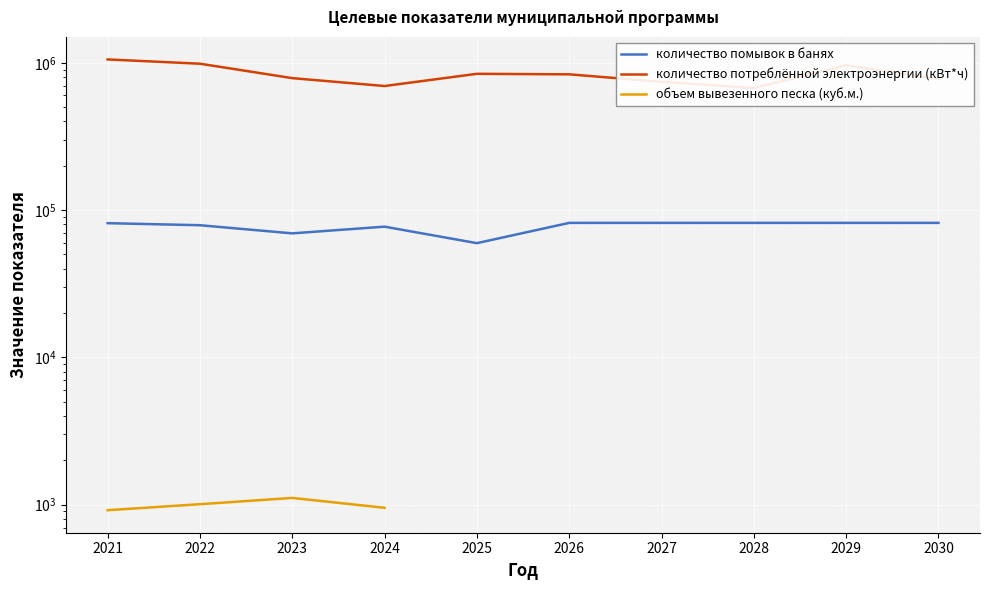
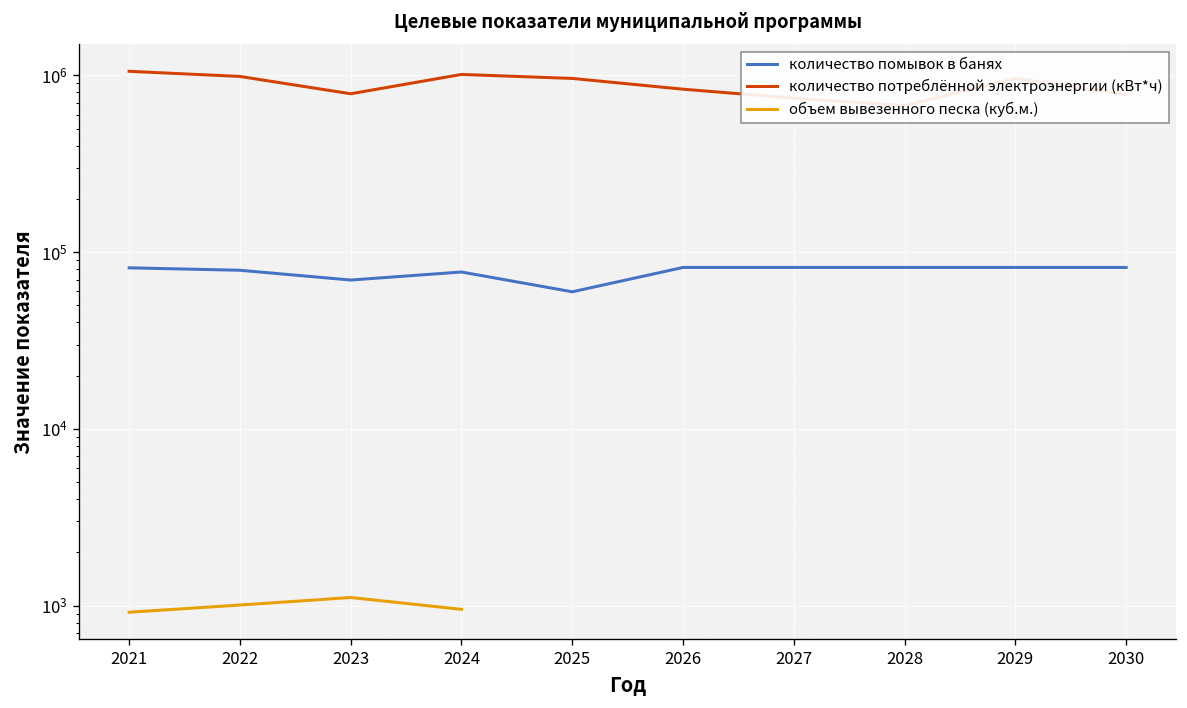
  {
    "количество помывок в банях": {
      "2021": 80000,
      "2022": 80000,
      "2023": 70000,
      "2024": 80000,
      "2025": 60000,
      "2026": 80000,
      "2027": 80000,
      "2028": 80000,
      "2029": 80000,
      "2030": 80000
    },
    "количество потреблённой электроэнергии (кВт*ч)": {
      "2021": 1100000,
      "2022": 1000000,
      "2023": 800000,
-     "2024": 700000,
-     "2025": 800000,
+     "2024": 1000000,
+     "2025": 1000000,
      "2026": 800000
    },
    "объем вывезенного песка (куб.м.)": {
      "2021": 900,
      "2022": 1000,
      "2023": 1100,
      "2024": 1000
    }
  }
